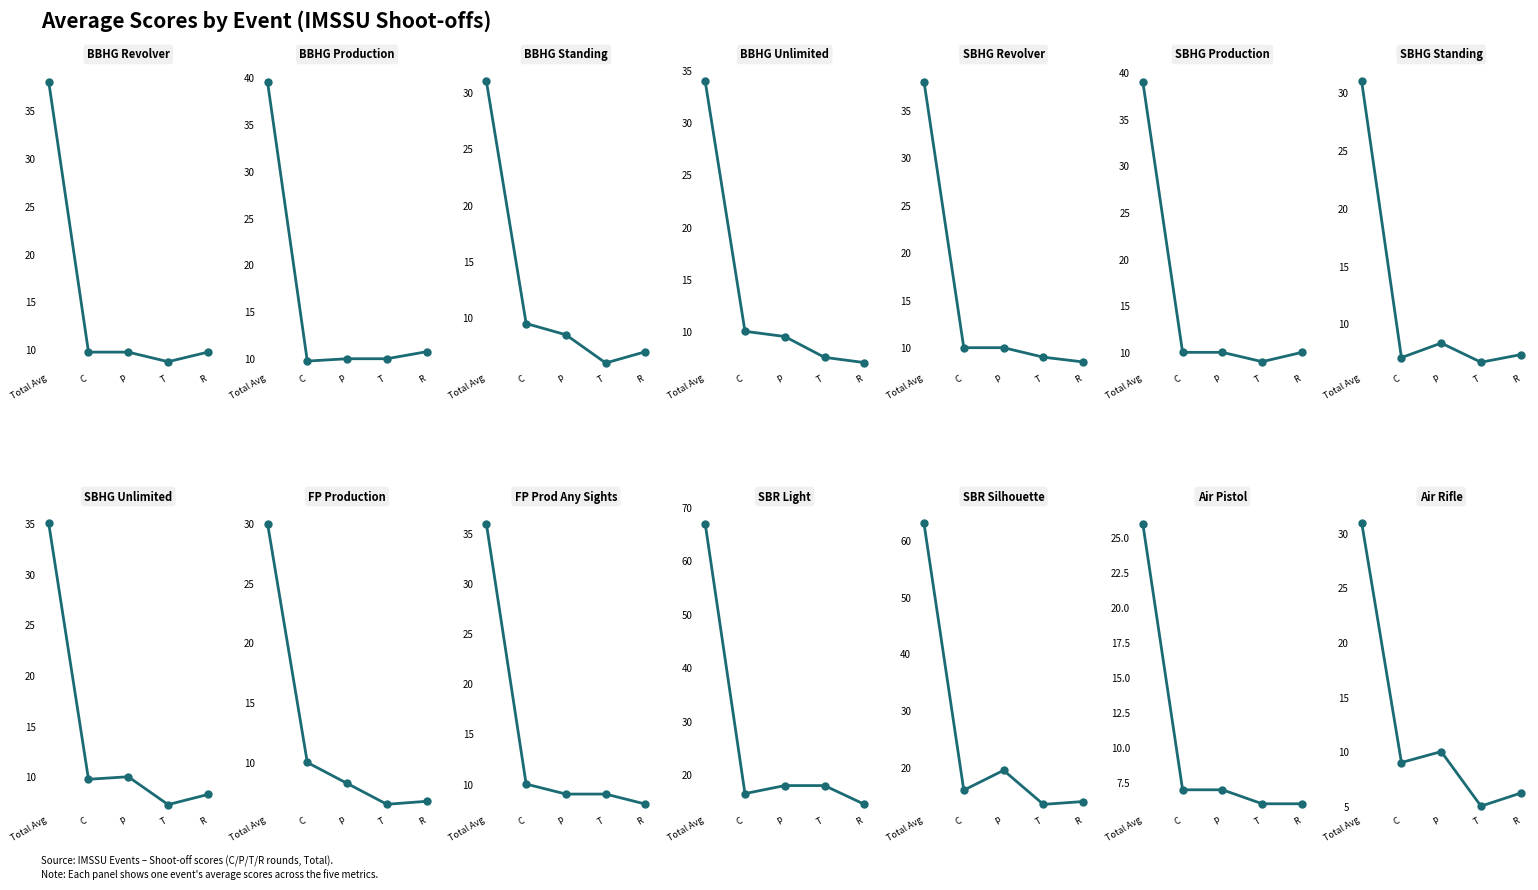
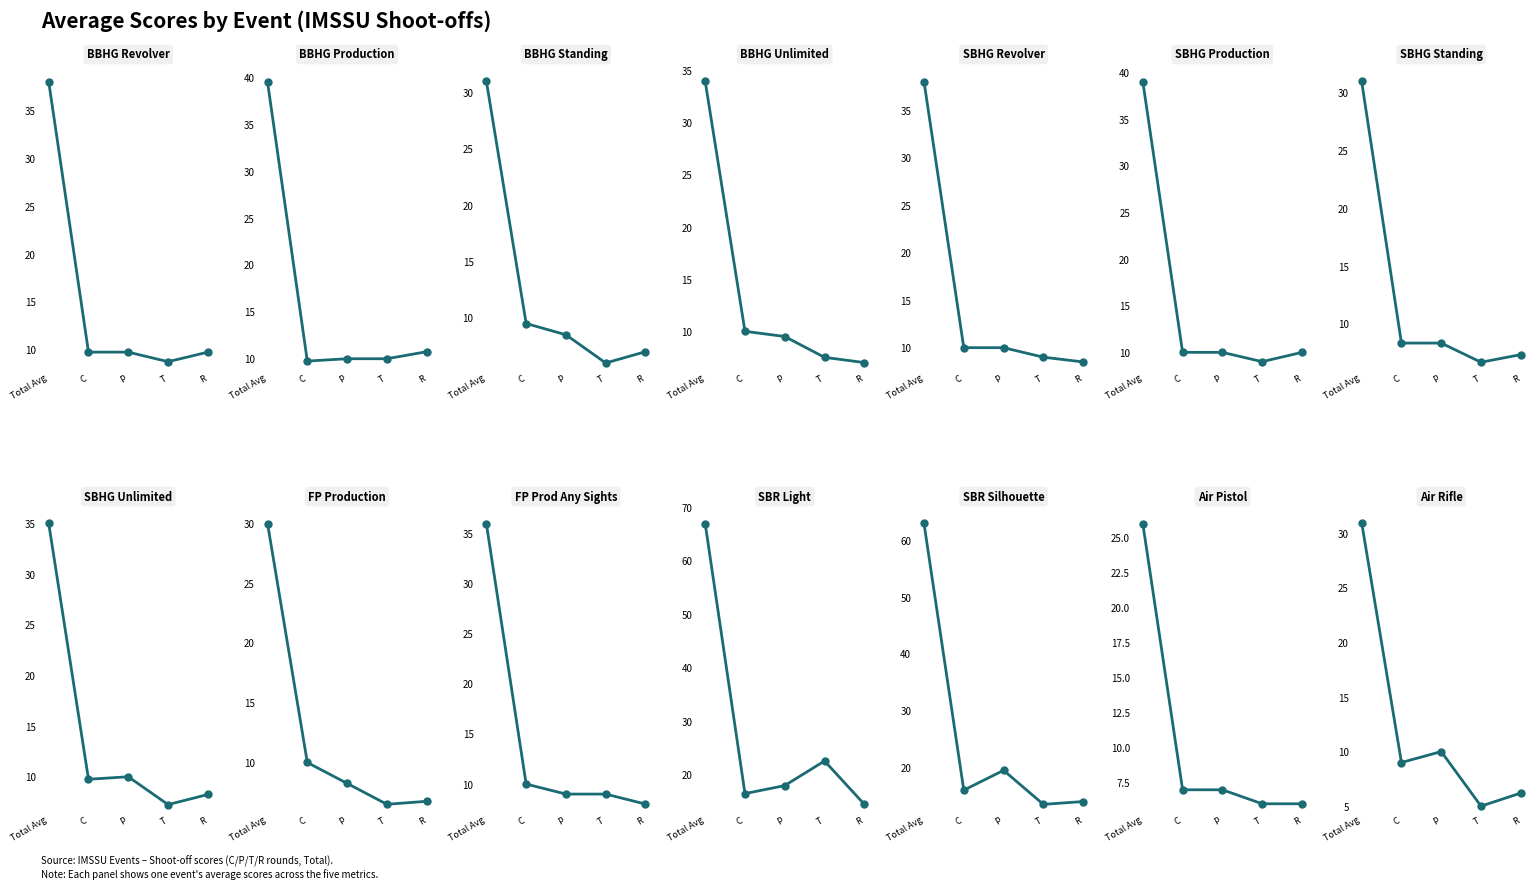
  {
    "BBHG Revolver": {
      "Total Avg": 38,
      "C": 10,
      "P": 10,
      "T": 9,
      "R": 10
    },
    "BBHG Production": {
      "Total Avg": 40,
      "C": 10,
      "P": 10,
      "T": 10,
      "R": 11
    },
    "BBHG Standing": {
      "Total Avg": 31.0,
      "C": 9.5,
      "P": 8.5,
      "T": 6.0,
      "R": 7.0
    },
    "BBHG Unlimited": {
      "Total Avg": 34.0,
      "C": 10.0,
      "P": 9.5,
      "T": 7.5,
      "R": 7.0
    },
    "SBHG Revolver": {
      "Total Avg": 38,
      "C": 10,
      "P": 10,
      "T": 9,
      "R": 9
    },
    "SBHG Production": {
      "Total Avg": 39,
      "C": 10,
      "P": 10,
      "T": 9,
      "R": 10
    },
    "SBHG Standing": {
      "Total Avg": 31.0,
-     "C": 7.1,
+     "C": 8.3,
      "P": 8.3,
      "T": 6.7,
      "R": 7.3
    },
    "SBHG Unlimited": {
      "Total Avg": 35.0,
      "C": 9.8,
      "P": 10.0,
      "T": 7.3,
      "R": 8.3
    },
    "FP Production": {
      "Total Avg": 30.0,
      "C": 10.0,
      "P": 8.3,
      "T": 6.5,
      "R": 6.8
    },
    "FP Prod Any Sights": {
      "Total Avg": 36.0,
      "C": 10.0,
      "P": 9.0,
      "T": 9.0,
      "R": 8.0
    },
    "SBR Light": {
      "Total Avg": 67,
      "C": 17,
      "P": 18,
-     "T": 18,
+     "T": 23,
      "R": 15
    },
    "SBR Silhouette": {
      "Total Avg": 63,
      "C": 16,
      "P": 20,
      "T": 14,
      "R": 14
    },
    "Air Pistol": {
      "Total Avg": 26.0,
      "C": 7.0,
      "P": 7.0,
      "T": 6.0,
      "R": 6.0
    },
    "Air Rifle": {
      "Total Avg": 31.0,
      "C": 9.0,
      "P": 10.0,
      "T": 5.0,
      "R": 6.2
    }
  }
